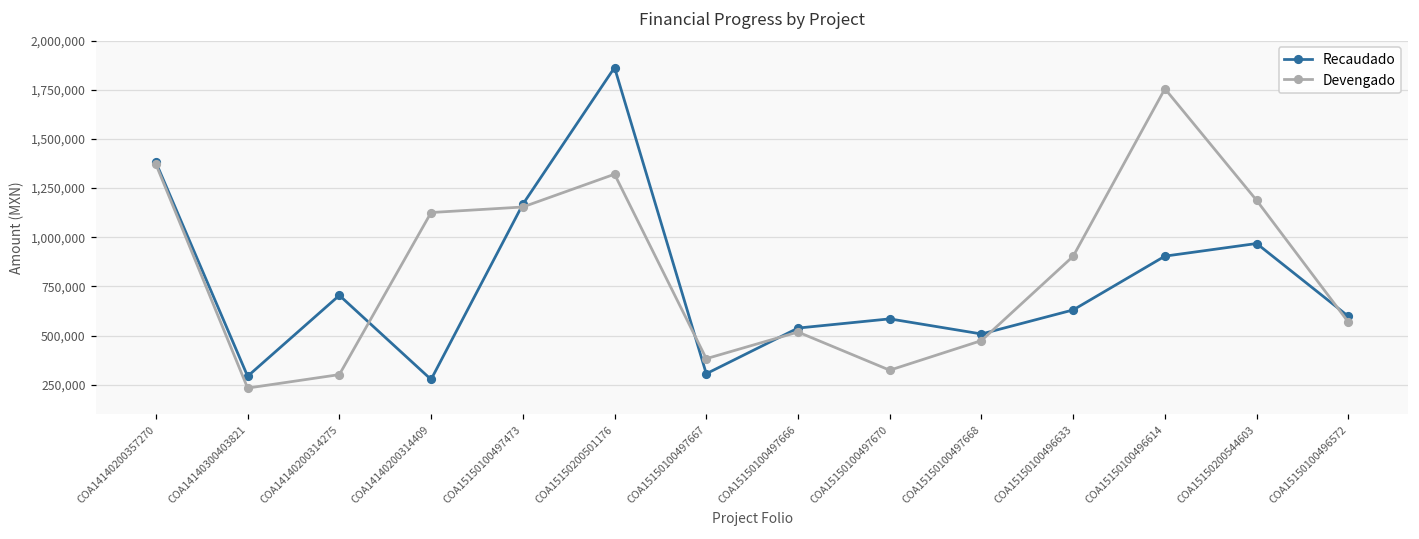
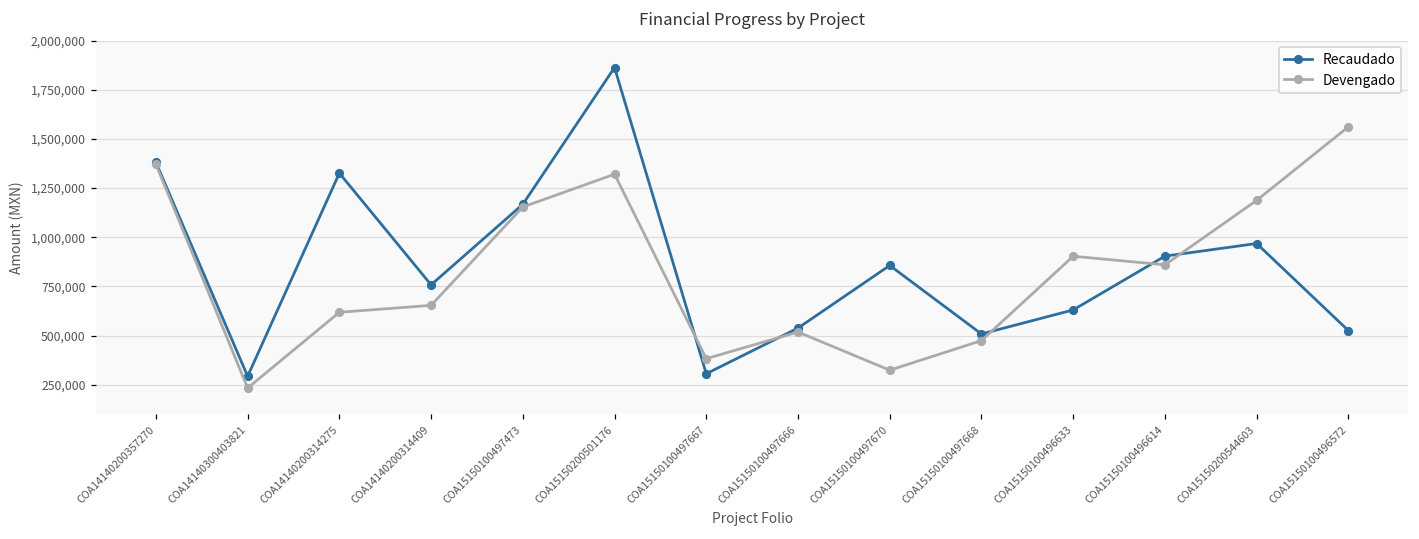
  {
    "Recaudado": {
      "COA14140300403821": "290,000",
-     "COA14140200314275": "700,000",
-     "COA14140200314409": "280,000",
+     "COA14140200314275": "1,330,000",
+     "COA14140200314409": "760,000",
      "COA15150200501176": "1,860,000",
      "COA15150100497667": "310,000",
      "COA15150100497666": "540,000",
-     "COA15150100497670": "580,000",
+     "COA15150100497670": "860,000",
      "COA15150100497668": "510,000",
      "COA15150100496633": "630,000",
      "COA15150100496614": "900,000",
      "COA15150200544603": "970,000",
-     "COA15150100496572": "600,000"
+     "COA15150100496572": "530,000"
    },
    "Devengado": {
      "COA14140300403821": "230,000",
-     "COA14140200314275": "300,000",
-     "COA14140200314409": "1,130,000",
+     "COA14140200314275": "620,000",
+     "COA14140200314409": "650,000",
      "COA15150200501176": "1,320,000",
      "COA15150100497667": "380,000",
      "COA15150100497666": "520,000",
      "COA15150100497670": "320,000",
      "COA15150100497668": "470,000",
      "COA15150100496633": "900,000",
-     "COA15150100496614": "1,750,000",
+     "COA15150100496614": "860,000",
      "COA15150200544603": "1,190,000",
-     "COA15150100496572": "570,000"
+     "COA15150100496572": "1,560,000"
    }
  }
